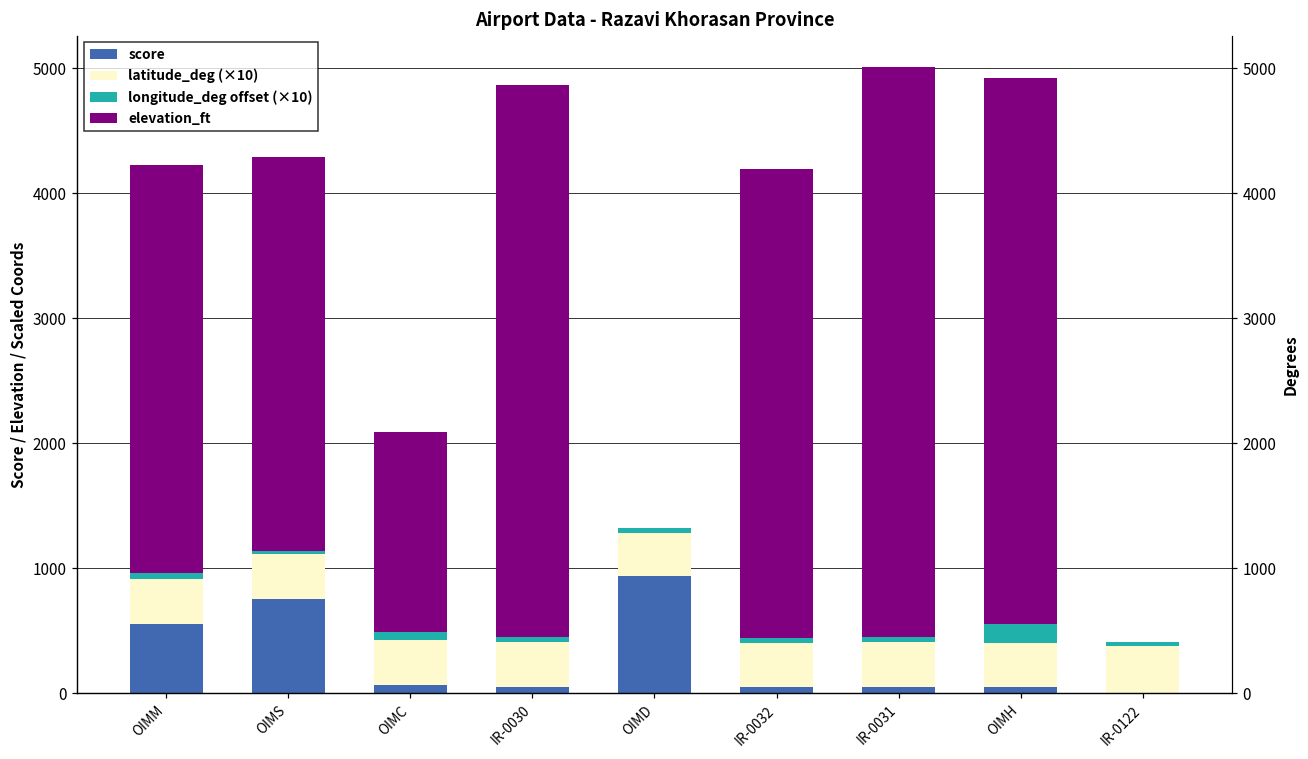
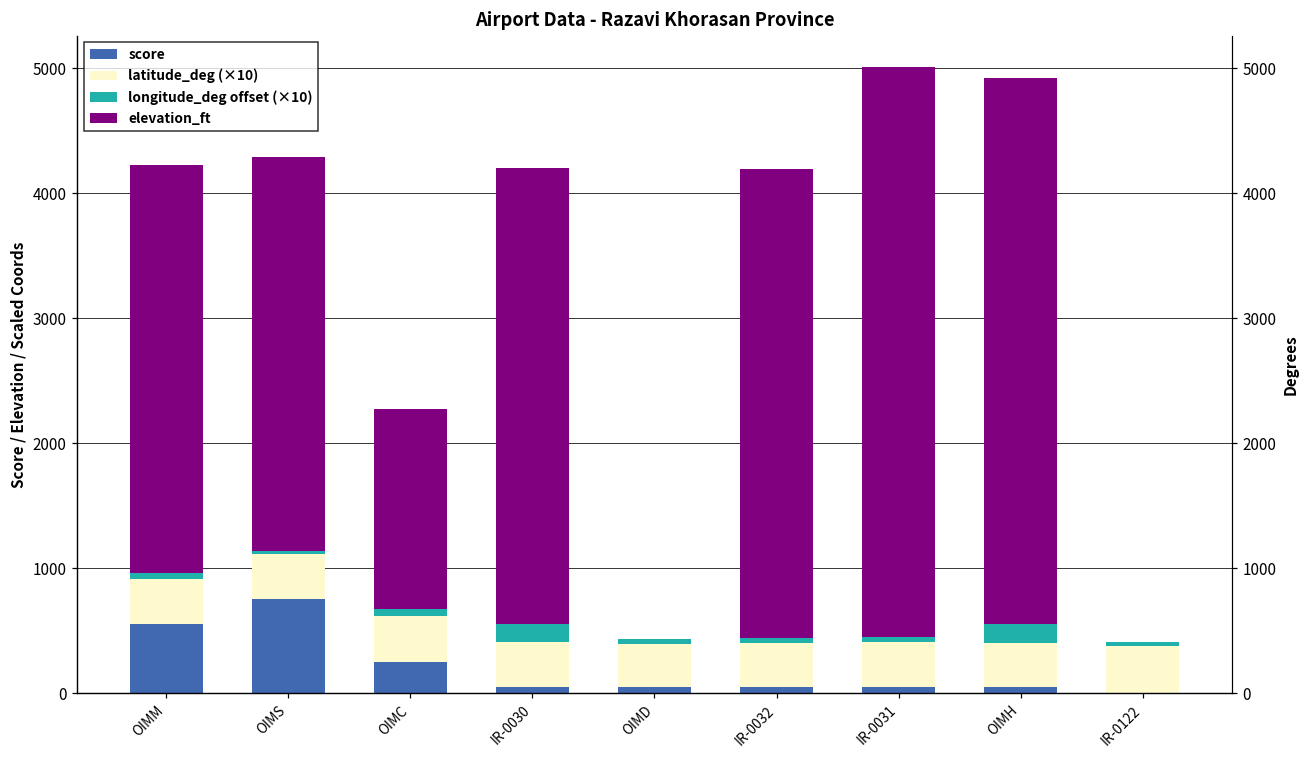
  {
    "score": {
      "OIMM": 550,
      "OIMS": 750,
-     "OIMC": 60,
+     "OIMC": 250,
      "IR-0030": 50,
-     "OIMD": 940,
+     "OIMD": 50,
      "IR-0032": 50,
      "IR-0031": 50,
      "OIMH": 50,
      "IR-0122": 0
    },
    "latitude_deg (×10)": {
      "OIMM": 360,
      "OIMS": 360,
      "OIMC": 370,
      "IR-0030": 360,
      "OIMD": 340,
      "IR-0032": 350,
      "IR-0031": 360,
      "OIMH": 350,
      "IR-0122": 370
    },
    "longitude_deg offset (×10)": {
      "OIMM": 50,
      "OIMS": 30,
      "OIMC": 60,
-     "IR-0030": 40,
+     "IR-0030": 140,
      "OIMD": 40,
      "IR-0032": 40,
      "IR-0031": 40,
      "OIMH": 150,
      "IR-0122": 40
    },
    "elevation_ft": {
      "OIMM": 3260,
      "OIMS": 3150,
      "OIMC": 1600,
-     "IR-0030": 4420,
+     "IR-0030": 3650,
      "OIMD": 0,
      "IR-0032": 3760,
      "IR-0031": 4560,
      "OIMH": 4360,
      "IR-0122": 0
    }
  }
